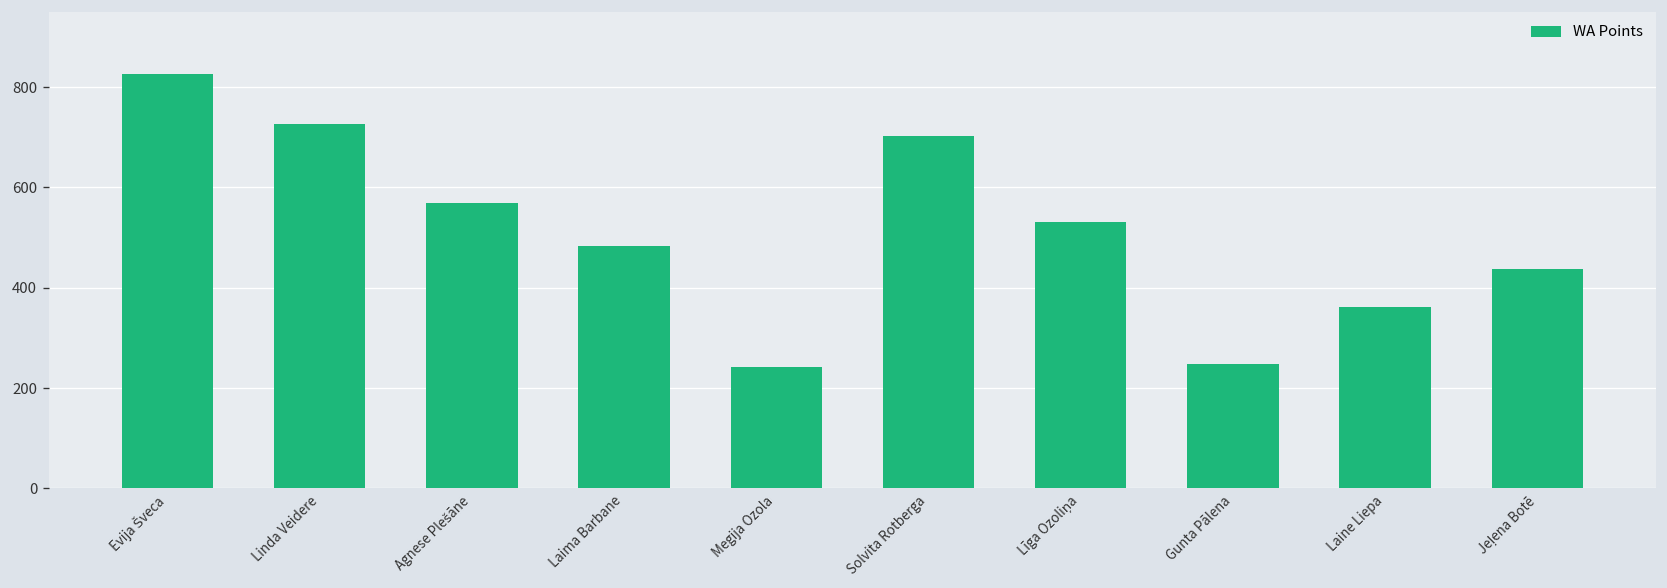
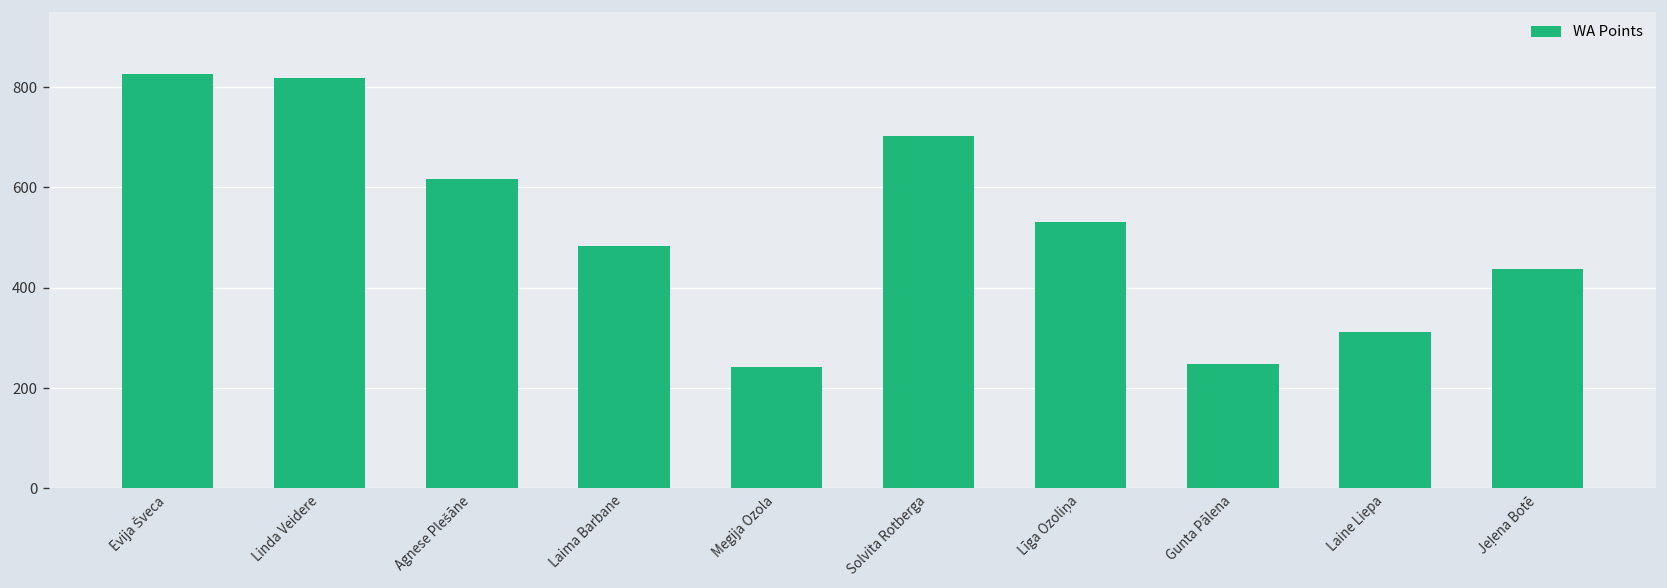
  {
    "Evija Šveca": 830,
-   "Linda Veidere": 730,
-   "Agnese Plešāne": 570,
+   "Linda Veidere": 820,
+   "Agnese Plešāne": 620,
    "Laima Barbane": 480,
    "Megija Ozola": 240,
    "Solvita Rotberga": 700,
    "Līga Ozoliņa": 530,
    "Gunta Pālena": 250,
-   "Laine Liepa": 360,
+   "Laine Liepa": 310,
    "Jeļena Botē": 440
  }
